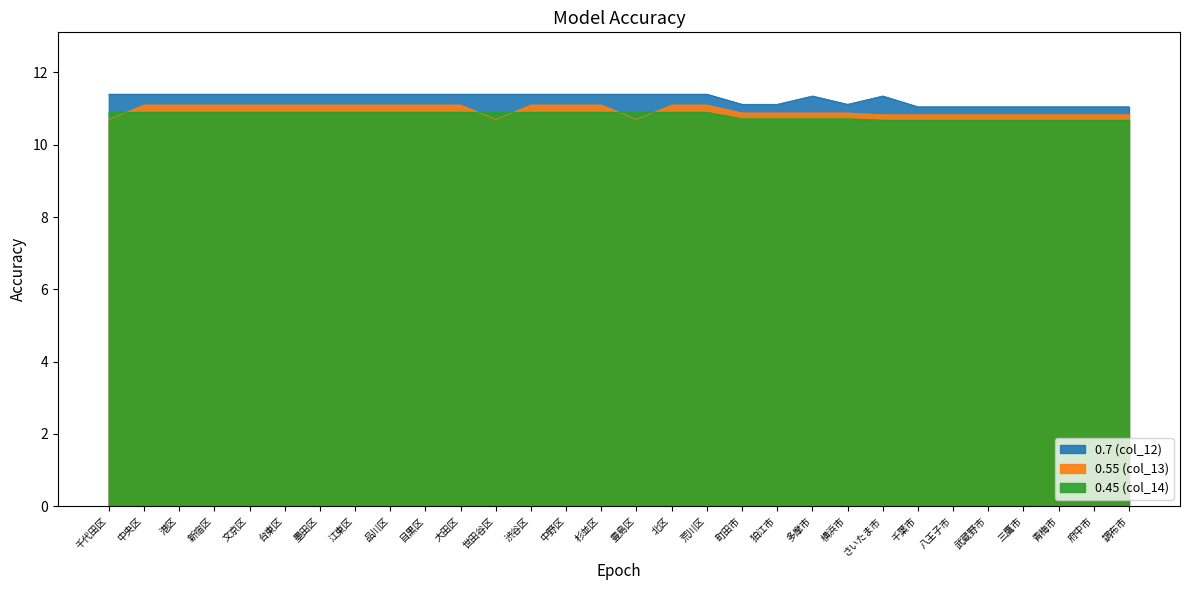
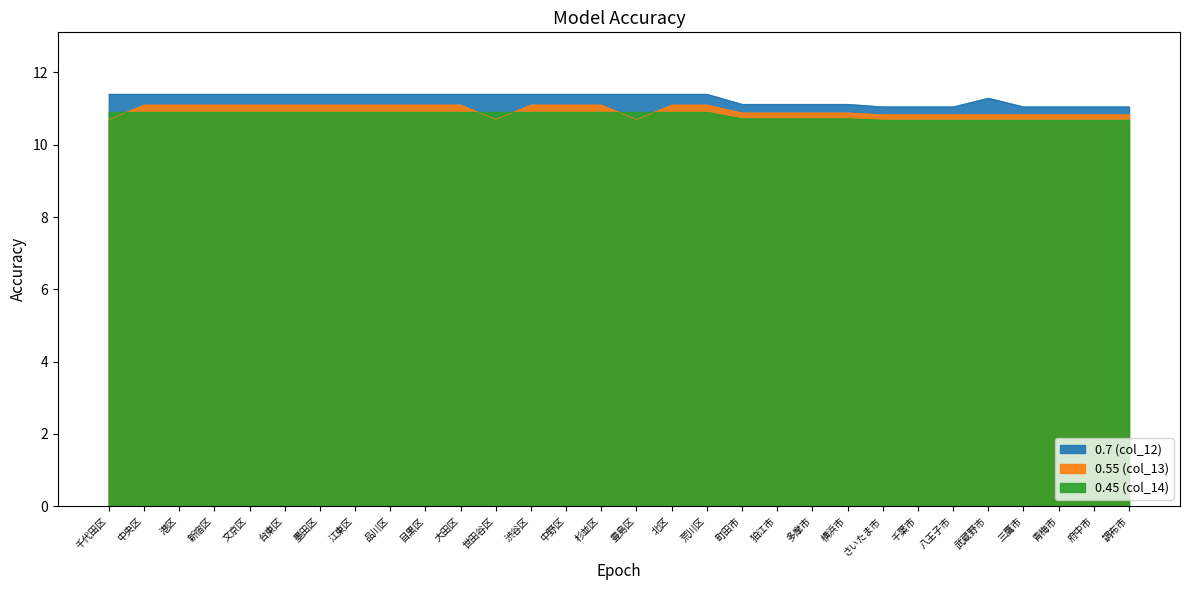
  {
    "0.7 (col_12)": {
      "千代田区": 11.4,
      "中央区": 11.4,
      "港区": 11.4,
      "新宿区": 11.4,
      "文京区": 11.4,
      "台東区": 11.4,
      "墨田区": 11.4,
      "江東区": 11.4,
      "品川区": 11.4,
      "目黒区": 11.4,
      "大田区": 11.4,
      "世田谷区": 11.4,
      "渋谷区": 11.4,
      "中野区": 11.4,
      "杉並区": 11.4,
      "豊島区": 11.4,
      "北区": 11.4,
      "荒川区": 11.4,
      "町田市": 11.1,
      "狛江市": 11.1,
-     "多摩市": 11.4,
+     "多摩市": 11.1,
      "横浜市": 11.1,
-     "さいたま市": 11.4,
+     "さいたま市": 11.1,
      "千葉市": 11.1,
      "八王子市": 11.1,
-     "武蔵野市": 11.1,
+     "武蔵野市": 11.3,
      "三鷹市": 11.1,
      "青梅市": 11.1,
      "府中市": 11.1,
      "調布市": 11.1
    },
    "0.55 (col_13)": {
      "千代田区": 10.7,
      "中央区": 11.1,
      "港区": 11.1,
      "新宿区": 11.1,
      "文京区": 11.1,
      "台東区": 11.1,
      "墨田区": 11.1,
      "江東区": 11.1,
      "品川区": 11.1,
      "目黒区": 11.1,
      "大田区": 11.1,
      "世田谷区": 10.7,
      "渋谷区": 11.1,
      "中野区": 11.1,
      "杉並区": 11.1,
      "豊島区": 10.7,
      "北区": 11.1,
      "荒川区": 11.1,
      "町田市": 10.9,
      "狛江市": 10.9,
      "多摩市": 10.9,
      "横浜市": 10.9,
      "さいたま市": 10.8,
      "千葉市": 10.8,
      "八王子市": 10.8,
      "武蔵野市": 10.8,
      "三鷹市": 10.8,
      "青梅市": 10.8,
      "府中市": 10.8,
      "調布市": 10.8
    },
    "0.45 (col_14)": {
      "千代田区": 10.9,
      "中央区": 10.9,
      "港区": 10.9,
      "新宿区": 10.9,
      "文京区": 10.9,
      "台東区": 10.9,
      "墨田区": 10.9,
      "江東区": 10.9,
      "品川区": 10.9,
      "目黒区": 10.9,
      "大田区": 10.9,
      "世田谷区": 10.9,
      "渋谷区": 10.9,
      "中野区": 10.9,
      "杉並区": 10.9,
      "豊島区": 10.9,
      "北区": 10.9,
      "荒川区": 10.9,
      "町田市": 10.7,
      "狛江市": 10.7,
      "多摩市": 10.7,
      "横浜市": 10.7,
      "さいたま市": 10.7,
      "千葉市": 10.7,
      "八王子市": 10.7,
      "武蔵野市": 10.7,
      "三鷹市": 10.7,
      "青梅市": 10.7,
      "府中市": 10.7,
      "調布市": 10.7
    }
  }
